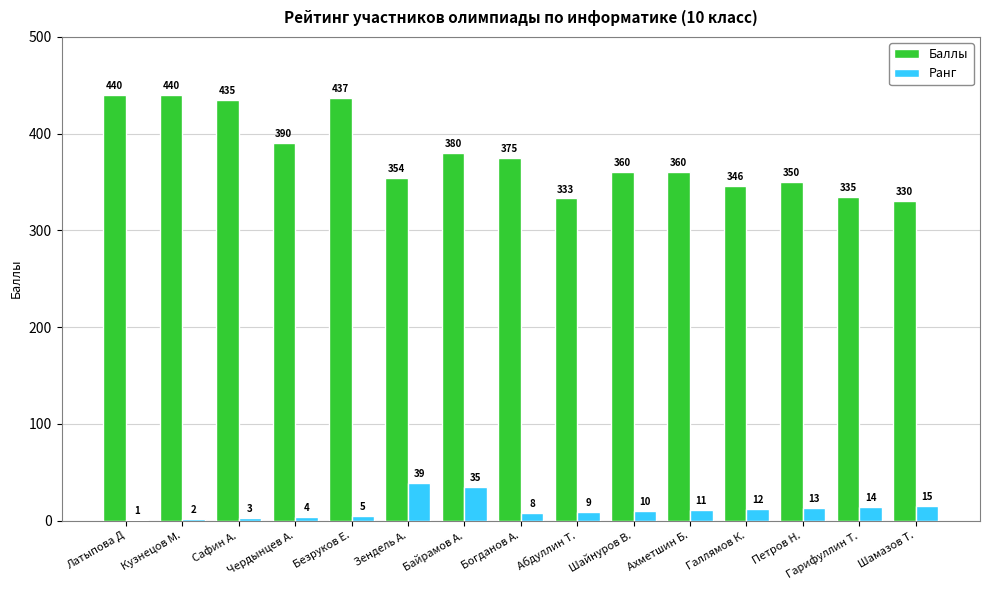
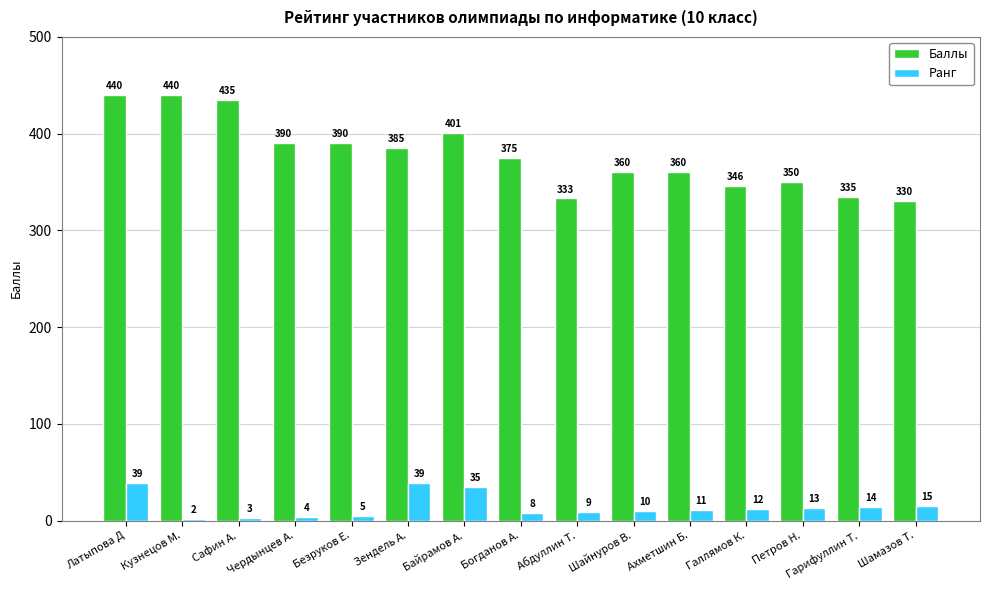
  {
    "Баллы": {
      "Латыпова Д": 440,
      "Кузнецов М.": 440,
      "Сафин А.": 435,
      "Чердынцев А.": 390,
-     "Безруков Е.": 437,
-     "Зендель А.": 354,
-     "Байрамов А.": 380,
+     "Безруков Е.": 390,
+     "Зендель А.": 385,
+     "Байрамов А.": 401,
      "Богданов А.": 375,
      "Абдуллин Т.": 333,
      "Шайнуров В.": 360,
      "Ахметшин Б.": 360,
      "Галлямов К.": 346,
      "Петров Н.": 350,
      "Гарифуллин Т.": 335,
      "Шамазов Т.": 330
    },
    "Ранг": {
-     "Латыпова Д": 1,
+     "Латыпова Д": 39,
      "Кузнецов М.": 2,
      "Сафин А.": 3,
      "Чердынцев А.": 4,
      "Безруков Е.": 5,
      "Зендель А.": 39,
      "Байрамов А.": 35,
      "Богданов А.": 8,
      "Абдуллин Т.": 9,
      "Шайнуров В.": 10,
      "Ахметшин Б.": 11,
      "Галлямов К.": 12,
      "Петров Н.": 13,
      "Гарифуллин Т.": 14,
      "Шамазов Т.": 15
    }
  }
